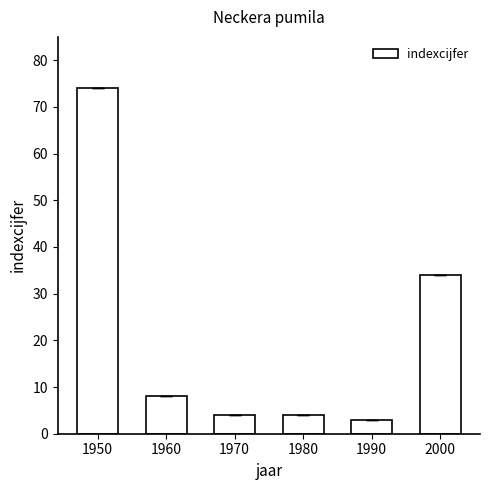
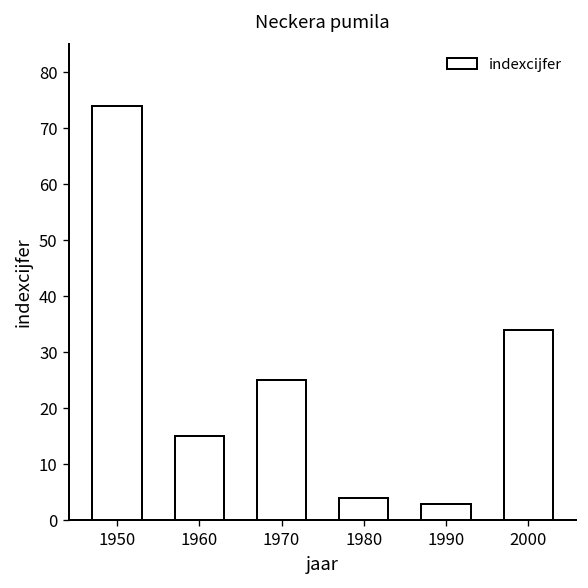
  {
    "1950": 74,
-   "1960": 8,
-   "1970": 4,
+   "1960": 15,
+   "1970": 25,
    "1980": 4,
    "1990": 3,
    "2000": 34
  }
